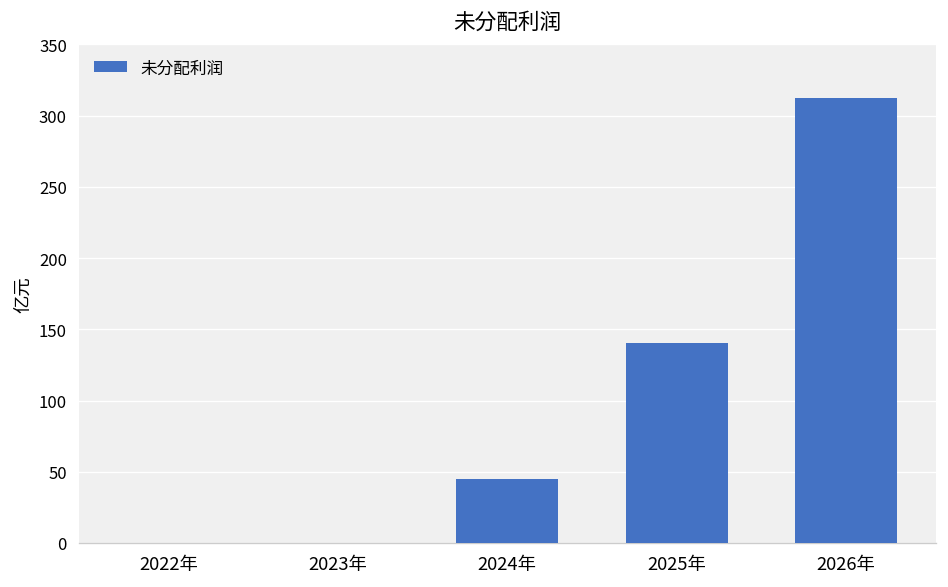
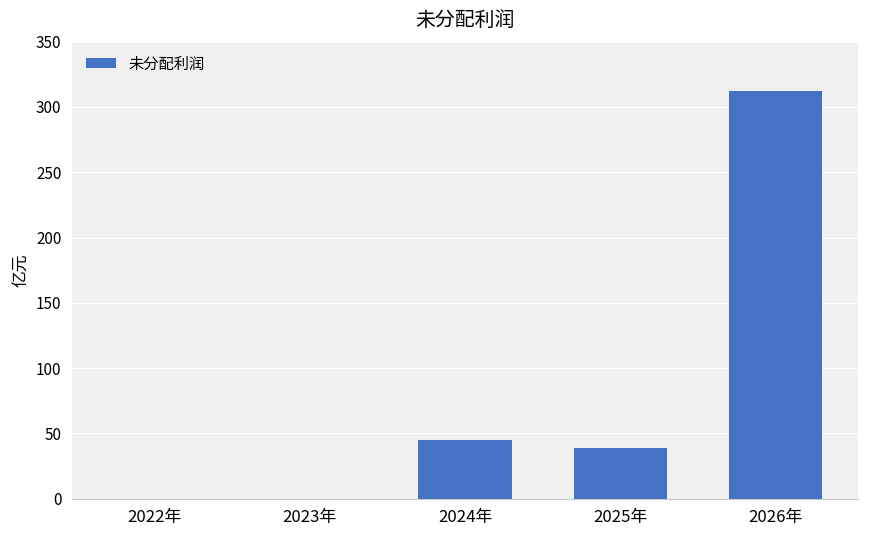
  {
    "2022年": 0,
    "2023年": 0,
    "2024年": 45,
-   "2025年": 141,
+   "2025年": 39,
    "2026年": 313
  }
